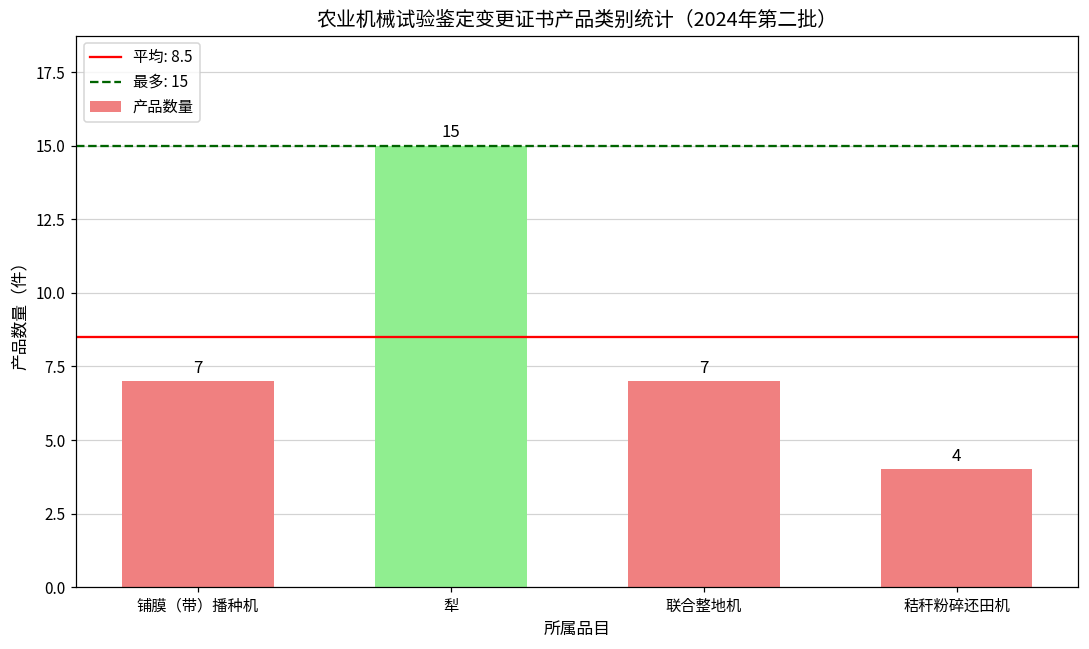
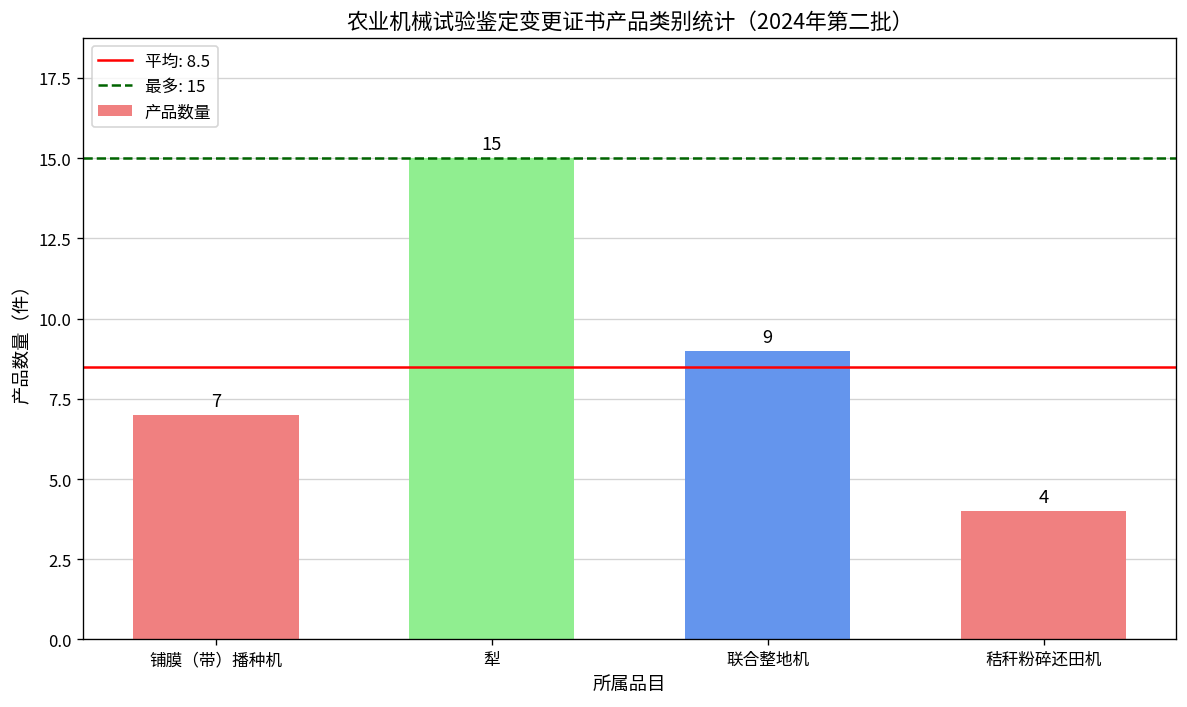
  {
    "铺膜（带）播种机": 7,
    "犁": 15,
-   "联合整地机": 7,
+   "联合整地机": 9,
    "秸秆粉碎还田机": 4
  }
